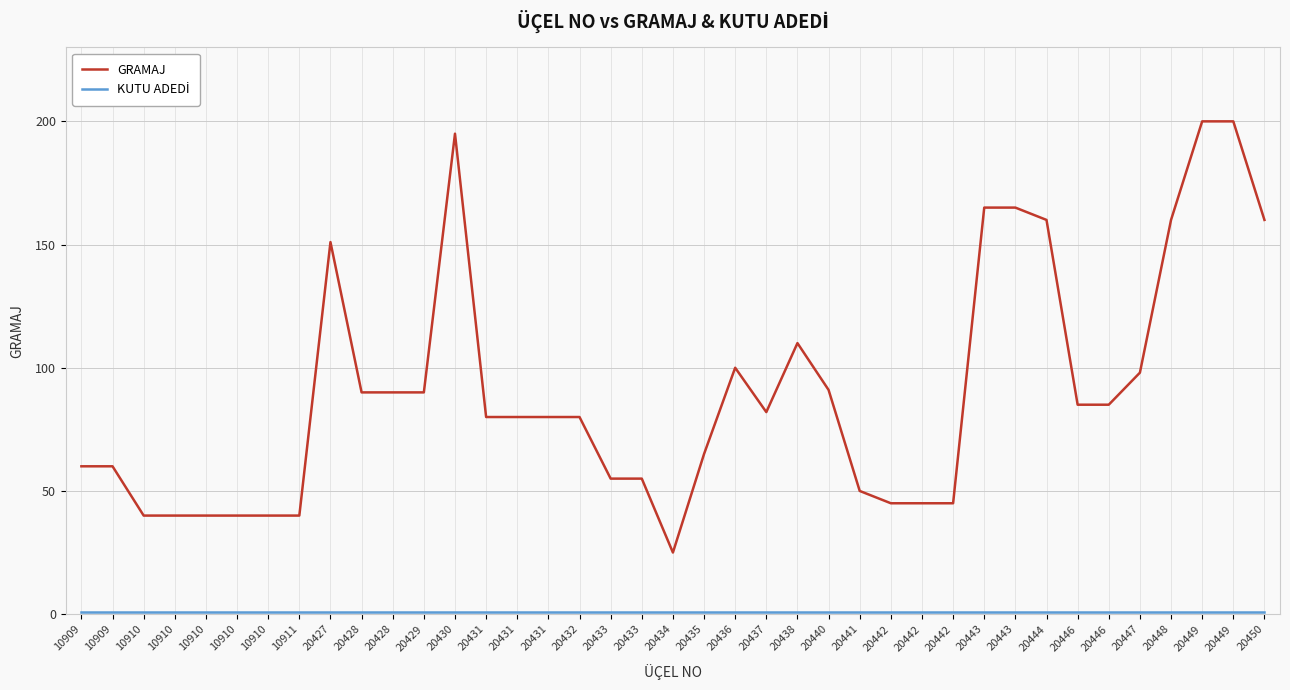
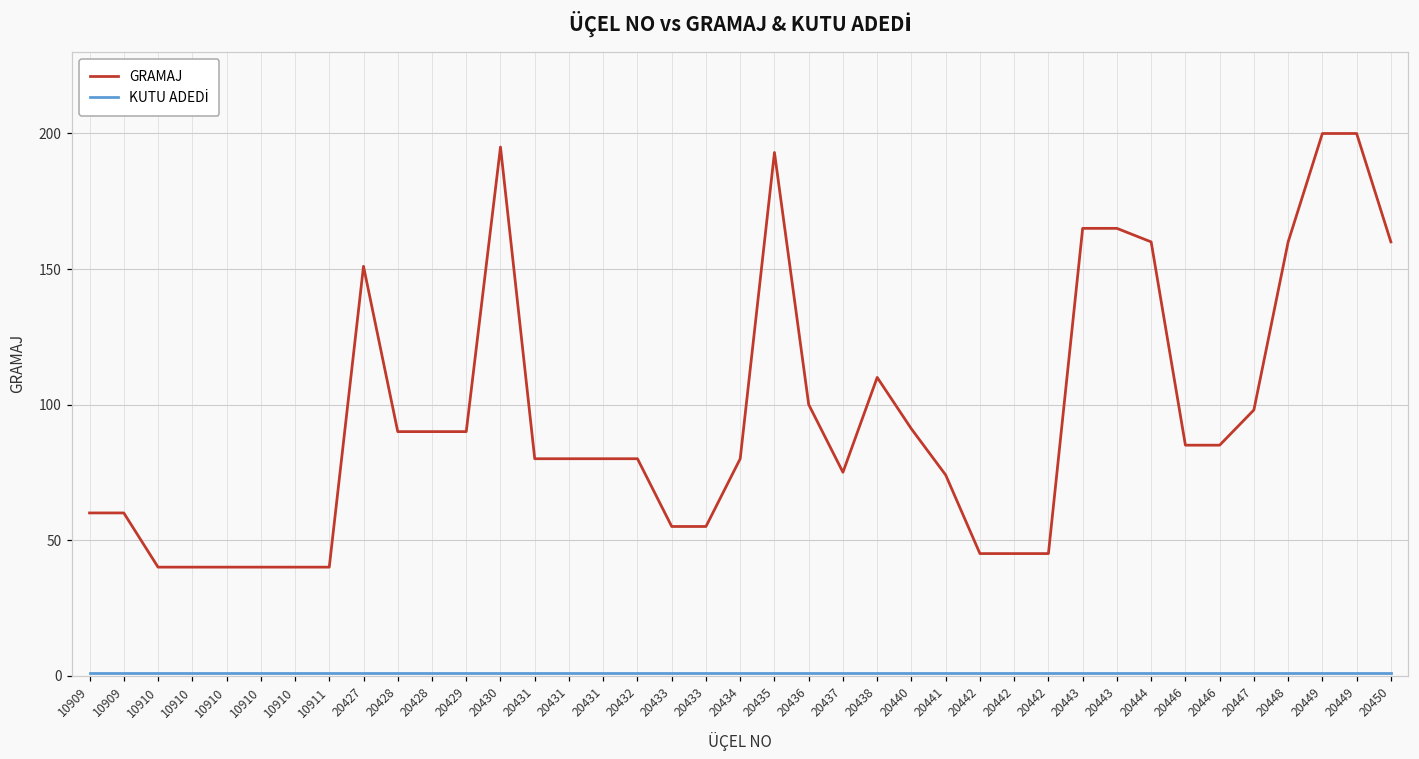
  {
    "GRAMAJ": {
      "10911": 40,
      "20427": 151,
      "20429": 90,
      "20430": 195,
      "20432": 80,
-     "20434": 25,
-     "20435": 65,
+     "20434": 80,
+     "20435": 193,
      "20436": 100,
-     "20437": 82,
+     "20437": 75,
      "20438": 110,
      "20440": 91,
-     "20441": 50,
+     "20441": 74,
      "20444": 160,
      "20447": 98,
      "20448": 160,
      "20450": 160
    },
    "KUTU ADEDİ": {
      "10911": 1,
      "20427": 1,
      "20429": 1,
      "20430": 1,
      "20432": 1,
      "20434": 1,
      "20435": 1,
      "20436": 1,
      "20437": 1,
      "20438": 1,
      "20440": 1,
      "20441": 1,
      "20444": 1,
      "20447": 1,
      "20448": 1,
      "20450": 1
    }
  }
